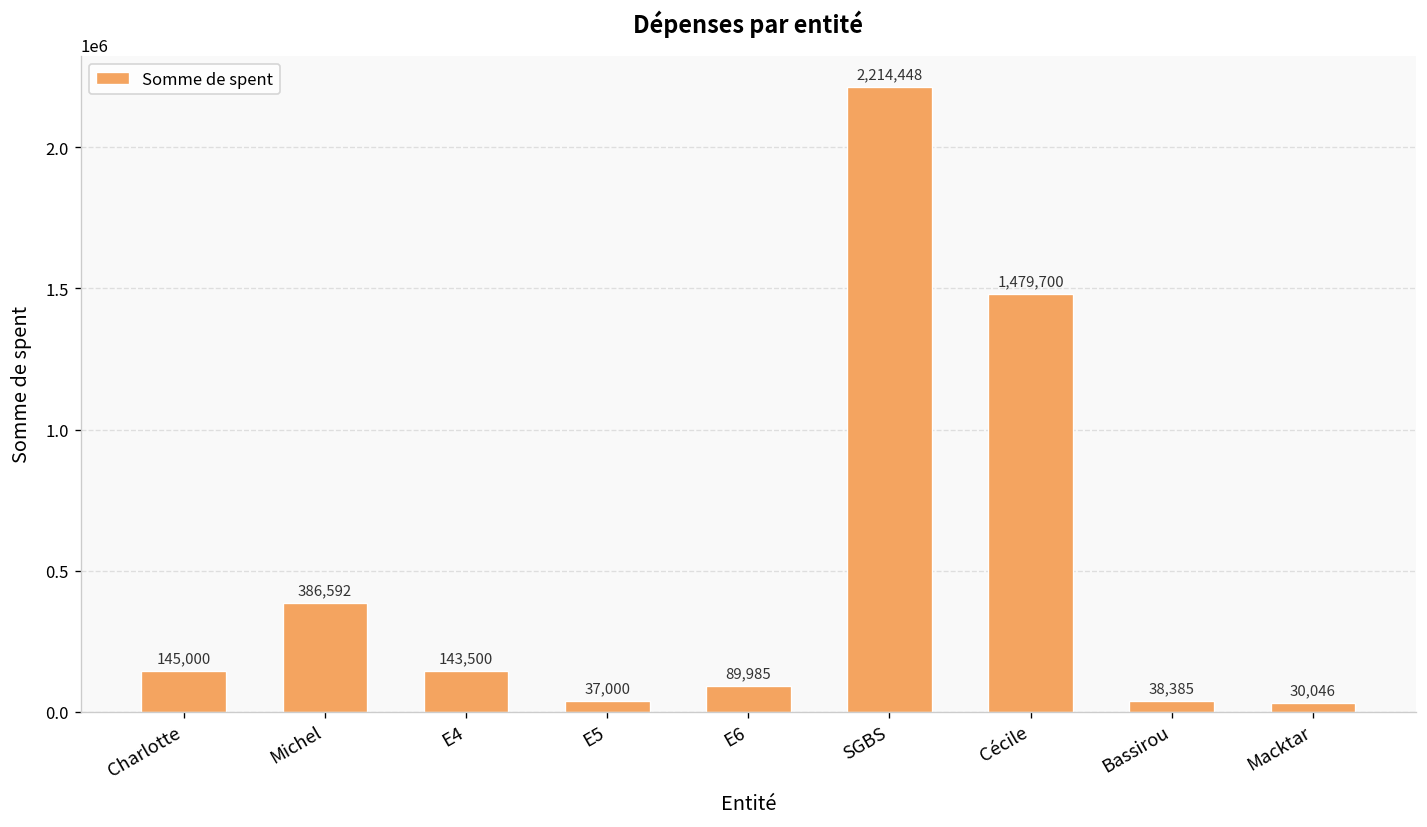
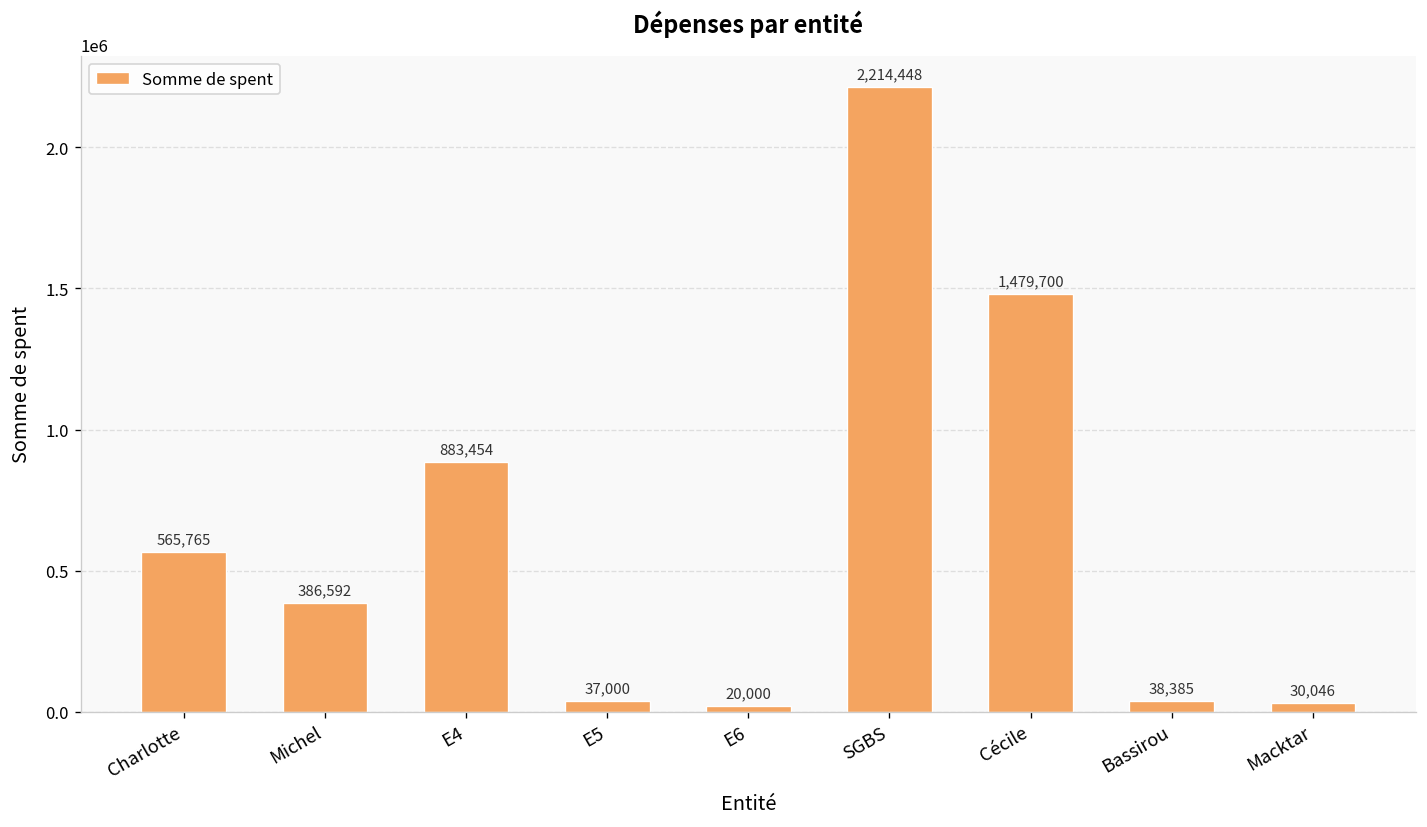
  {
-   "Charlotte": "145,000",
+   "Charlotte": "565,765",
    "Michel": "386,592",
-   "E4": "143,500",
+   "E4": "883,454",
    "E5": "37,000",
-   "E6": "89,985",
+   "E6": "20,000",
    "SGBS": "2,214,448",
    "Cécile": "1,479,700",
    "Bassirou": "38,385",
    "Macktar": "30,046"
  }
